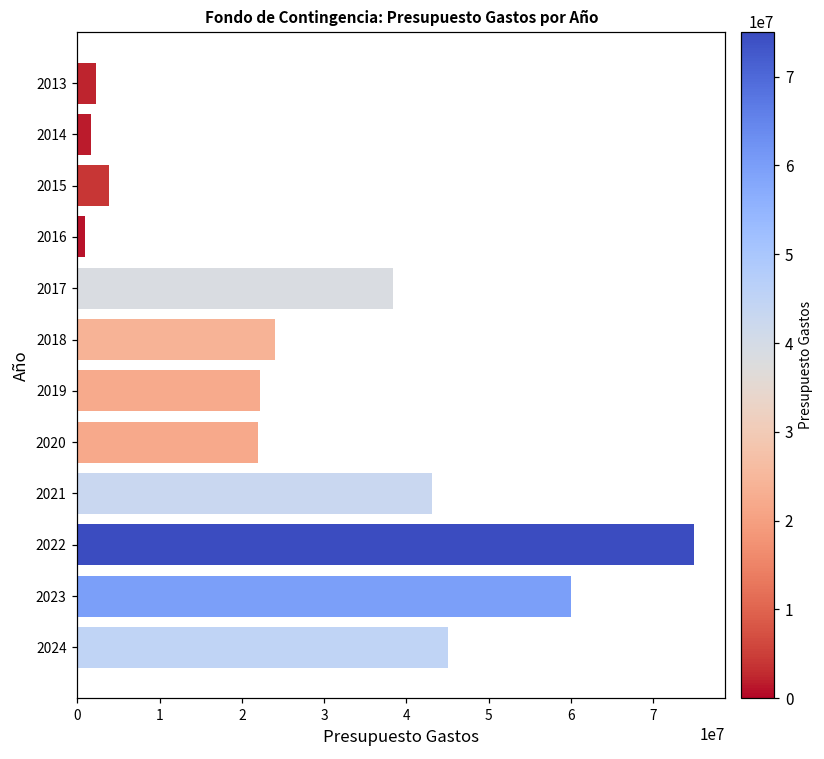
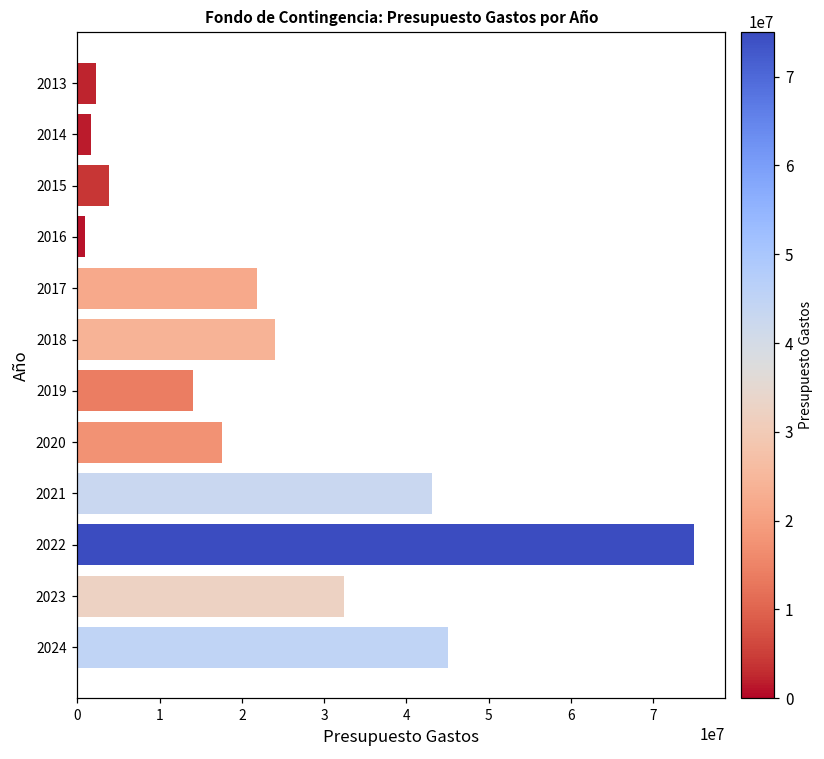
  {
    "2013": 2000000,
    "2014": 2000000,
    "2015": 4000000,
    "2016": 1000000,
-   "2017": 38000000,
+   "2017": 22000000,
    "2018": 24000000,
-   "2019": 22000000,
-   "2020": 22000000,
+   "2019": 14000000,
+   "2020": 18000000,
    "2021": 43000000,
    "2022": 75000000,
-   "2023": 60000000,
+   "2023": 32000000,
    "2024": 45000000
  }
